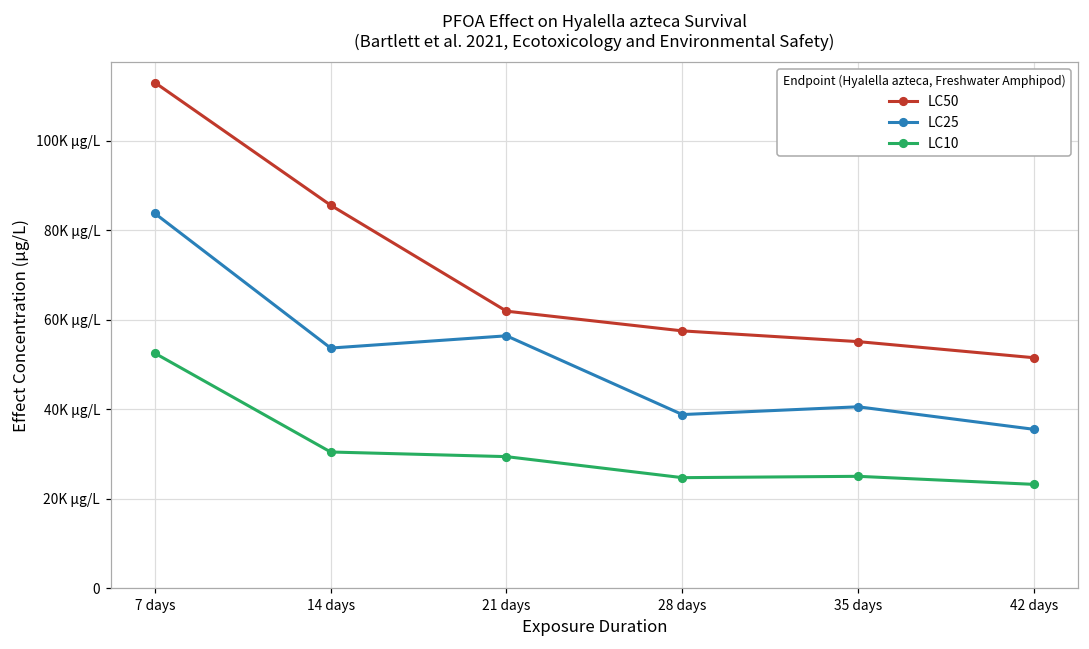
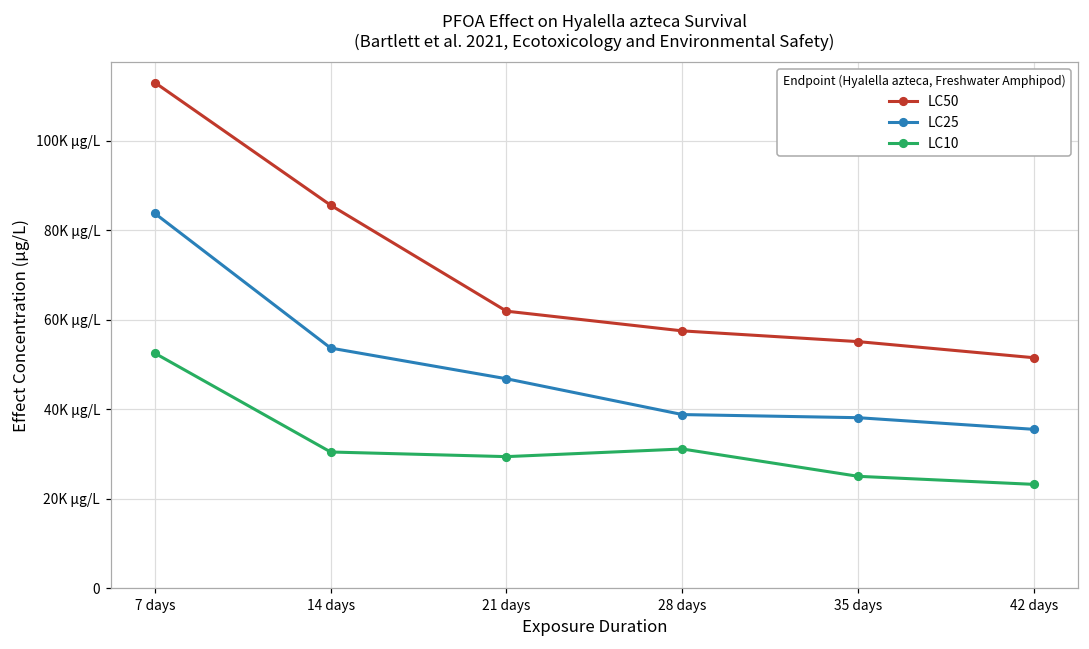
  {
    "LC50": {
      "7 days": "113K µg/L",
      "14 days": "86K µg/L",
      "21 days": "62K µg/L",
      "28 days": "58K µg/L",
      "35 days": "55K µg/L",
      "42 days": "52K µg/L"
    },
    "LC25": {
      "7 days": "84K µg/L",
      "14 days": "54K µg/L",
-     "21 days": "56K µg/L",
+     "21 days": "47K µg/L",
      "28 days": "39K µg/L",
-     "35 days": "41K µg/L",
+     "35 days": "38K µg/L",
      "42 days": "36K µg/L"
    },
    "LC10": {
      "7 days": "53K µg/L",
      "14 days": "30K µg/L",
      "21 days": "29K µg/L",
-     "28 days": "25K µg/L",
+     "28 days": "31K µg/L",
      "35 days": "25K µg/L",
      "42 days": "23K µg/L"
    }
  }
